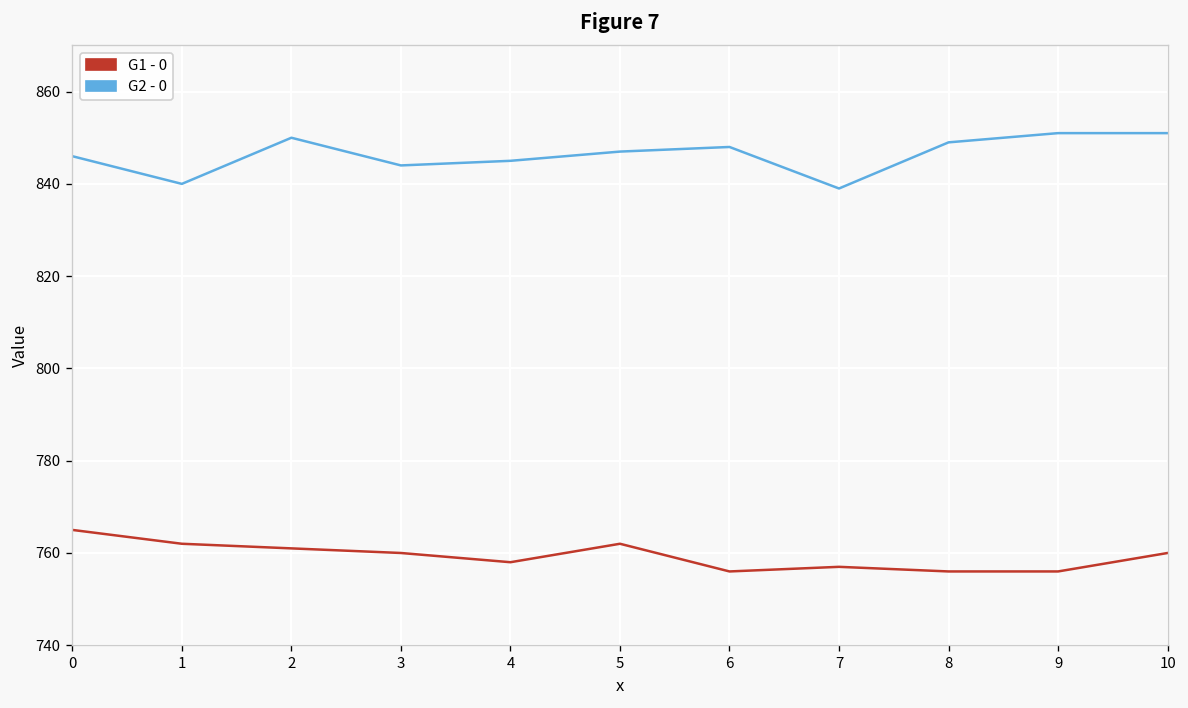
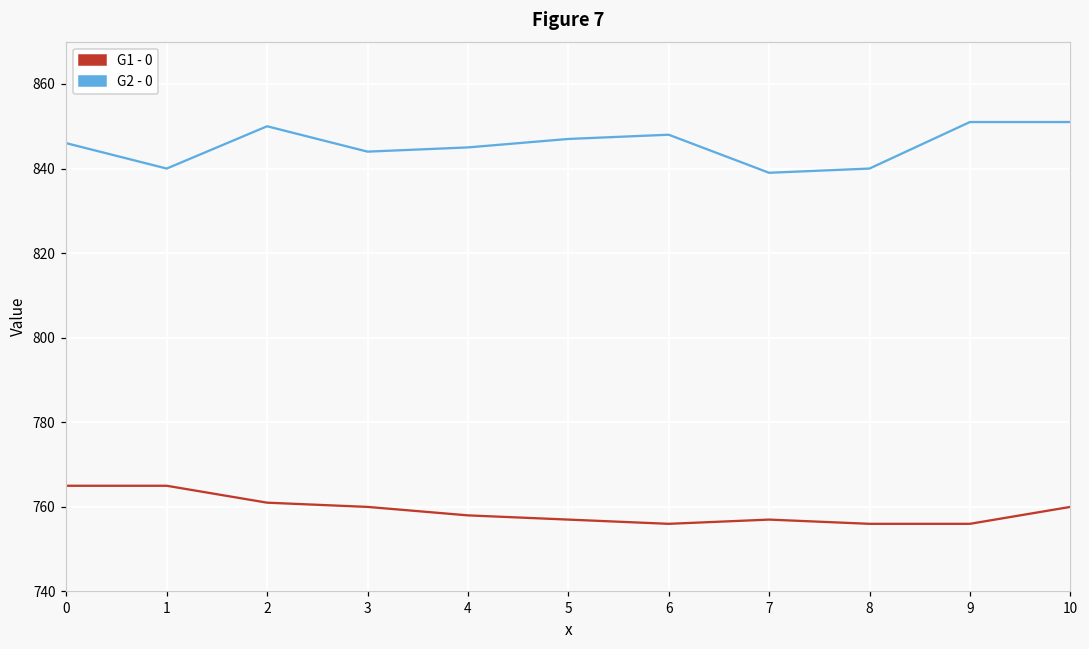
  {
    "G1 - 0": {
      "0": 765,
-     "1": 762,
+     "1": 765,
      "2": 761,
      "3": 760,
      "4": 758,
-     "5": 762,
+     "5": 757,
      "6": 756,
      "7": 757,
      "8": 756,
      "9": 756,
      "10": 760
    },
    "G2 - 0": {
      "0": 846,
      "1": 840,
      "2": 850,
      "3": 844,
      "4": 845,
      "5": 847,
      "6": 848,
      "7": 839,
-     "8": 849,
+     "8": 840,
      "9": 851,
      "10": 851
    }
  }
